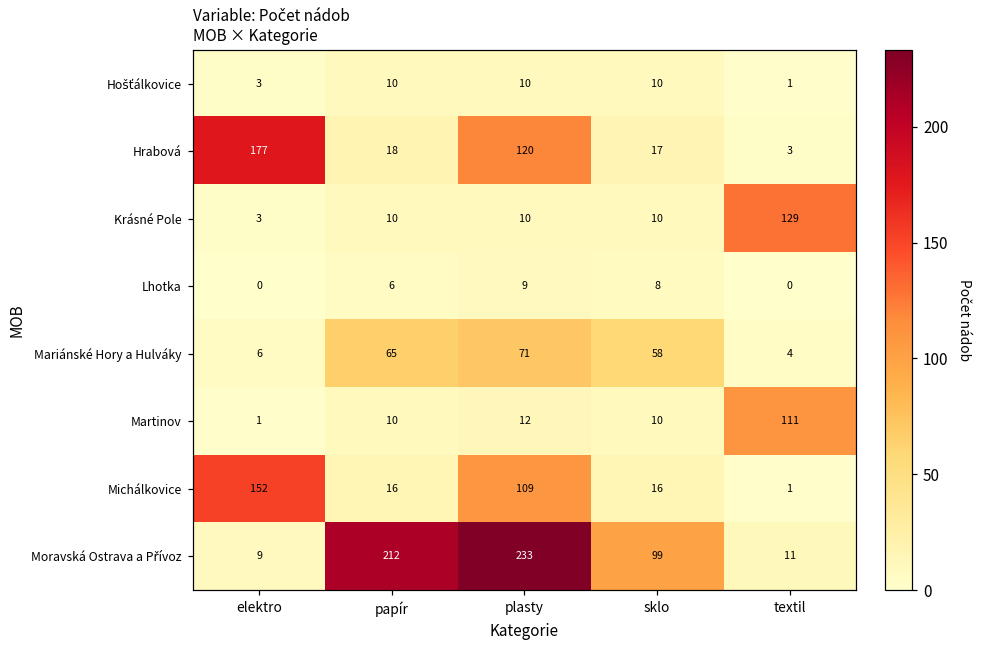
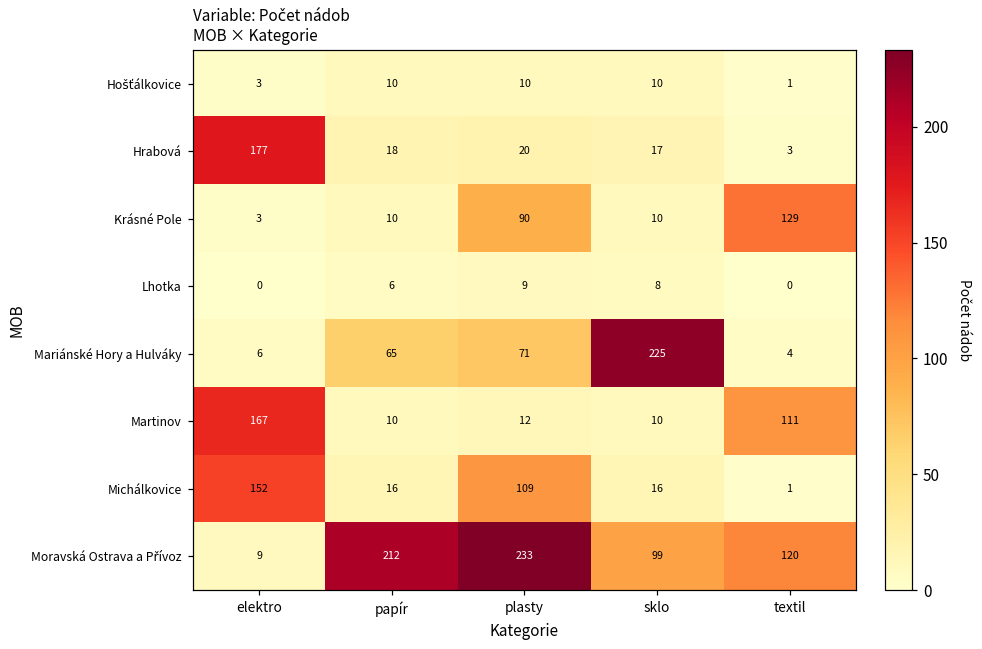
  {
    "Hošťálkovice": {
      "elektro": 3,
      "papír": 10,
      "plasty": 10,
      "sklo": 10,
      "textil": 1
    },
    "Hrabová": {
      "elektro": 177,
      "papír": 18,
-     "plasty": 120,
+     "plasty": 20,
      "sklo": 17,
      "textil": 3
    },
    "Krásné Pole": {
      "elektro": 3,
      "papír": 10,
-     "plasty": 10,
+     "plasty": 90,
      "sklo": 10,
      "textil": 129
    },
    "Lhotka": {
      "elektro": 0,
      "papír": 6,
      "plasty": 9,
      "sklo": 8,
      "textil": 0
    },
    "Mariánské Hory a Hulváky": {
      "elektro": 6,
      "papír": 65,
      "plasty": 71,
-     "sklo": 58,
+     "sklo": 225,
      "textil": 4
    },
    "Martinov": {
-     "elektro": 1,
+     "elektro": 167,
      "papír": 10,
      "plasty": 12,
      "sklo": 10,
      "textil": 111
    },
    "Michálkovice": {
      "elektro": 152,
      "papír": 16,
      "plasty": 109,
      "sklo": 16,
      "textil": 1
    },
    "Moravská Ostrava a Přívoz": {
      "elektro": 9,
      "papír": 212,
      "plasty": 233,
      "sklo": 99,
-     "textil": 11
+     "textil": 120
    }
  }
